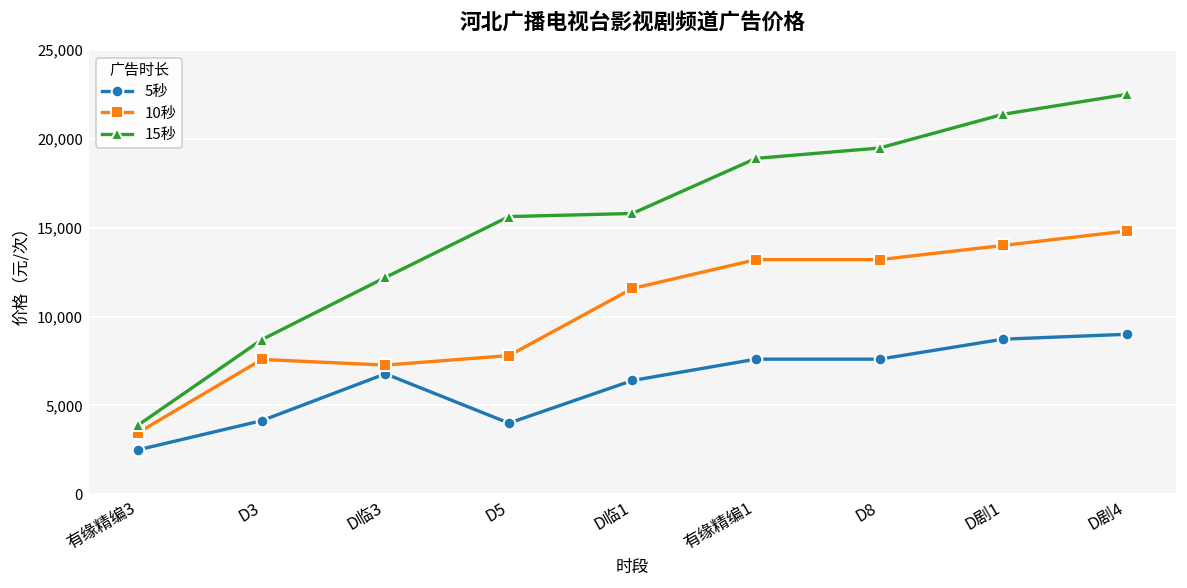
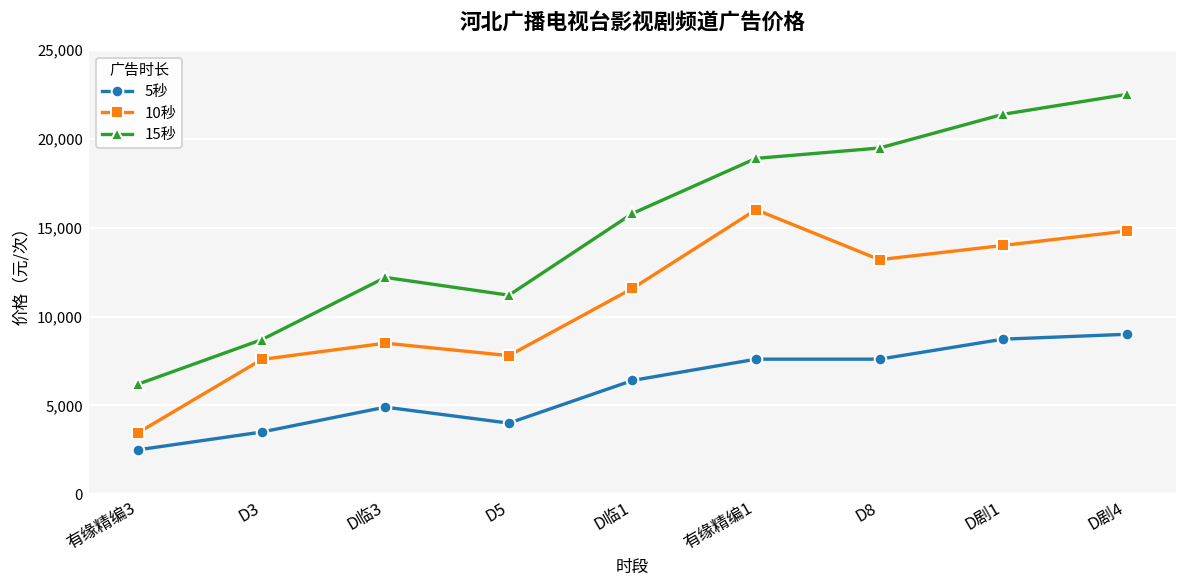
  {
    "5秒": {
      "有缘精编3": "2,500",
-     "D3": "4,100",
-     "D临3": "6,800",
+     "D3": "3,500",
+     "D临3": "4,900",
      "D5": "4,000",
      "D临1": "6,400",
      "有缘精编1": "7,600",
      "D8": "7,600",
      "D剧1": "8,700",
      "D剧4": "9,000"
    },
    "10秒": {
      "有缘精编3": "3,500",
      "D3": "7,600",
-     "D临3": "7,300",
+     "D临3": "8,500",
      "D5": "7,800",
      "D临1": "11,600",
-     "有缘精编1": "13,200",
+     "有缘精编1": "16,000",
      "D8": "13,200",
      "D剧1": "14,000",
      "D剧4": "14,800"
    },
    "15秒": {
-     "有缘精编3": "3,900",
+     "有缘精编3": "6,200",
      "D3": "8,700",
      "D临3": "12,200",
-     "D5": "15,600",
+     "D5": "11,200",
      "D临1": "15,800",
      "有缘精编1": "18,900",
      "D8": "19,500",
      "D剧1": "21,400",
      "D剧4": "22,500"
    }
  }
